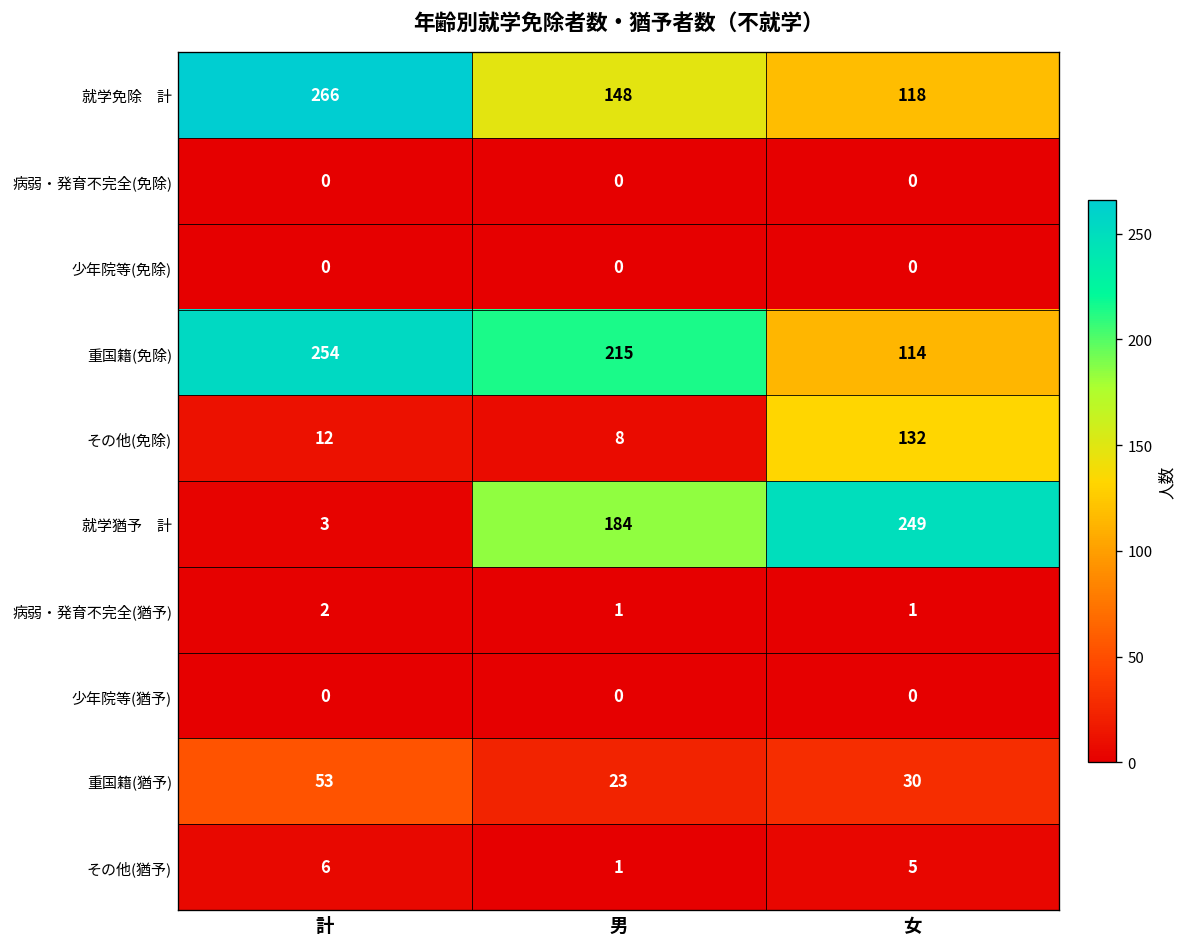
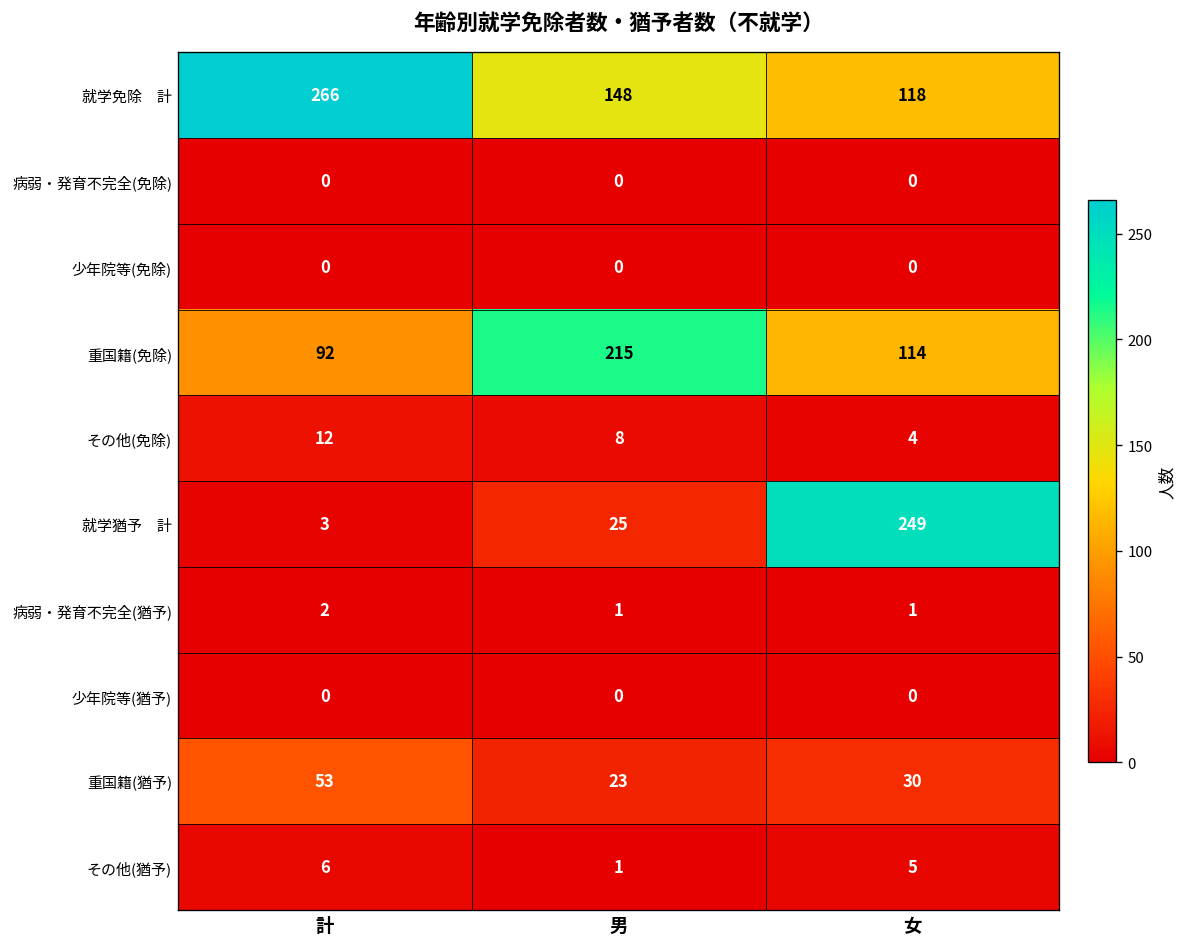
  {
    "就学免除 計": {
      "計": 266,
      "男": 148,
      "女": 118
    },
    "病弱・発育不完全(免除)": {
      "計": 0,
      "男": 0,
      "女": 0
    },
    "少年院等(免除)": {
      "計": 0,
      "男": 0,
      "女": 0
    },
    "重国籍(免除)": {
-     "計": 254,
+     "計": 92,
      "男": 215,
      "女": 114
    },
    "その他(免除)": {
      "計": 12,
      "男": 8,
-     "女": 132
+     "女": 4
    },
    "就学猶予 計": {
      "計": 3,
-     "男": 184,
+     "男": 25,
      "女": 249
    },
    "病弱・発育不完全(猶予)": {
      "計": 2,
      "男": 1,
      "女": 1
    },
    "少年院等(猶予)": {
      "計": 0,
      "男": 0,
      "女": 0
    },
    "重国籍(猶予)": {
      "計": 53,
      "男": 23,
      "女": 30
    },
    "その他(猶予)": {
      "計": 6,
      "男": 1,
      "女": 5
    }
  }
